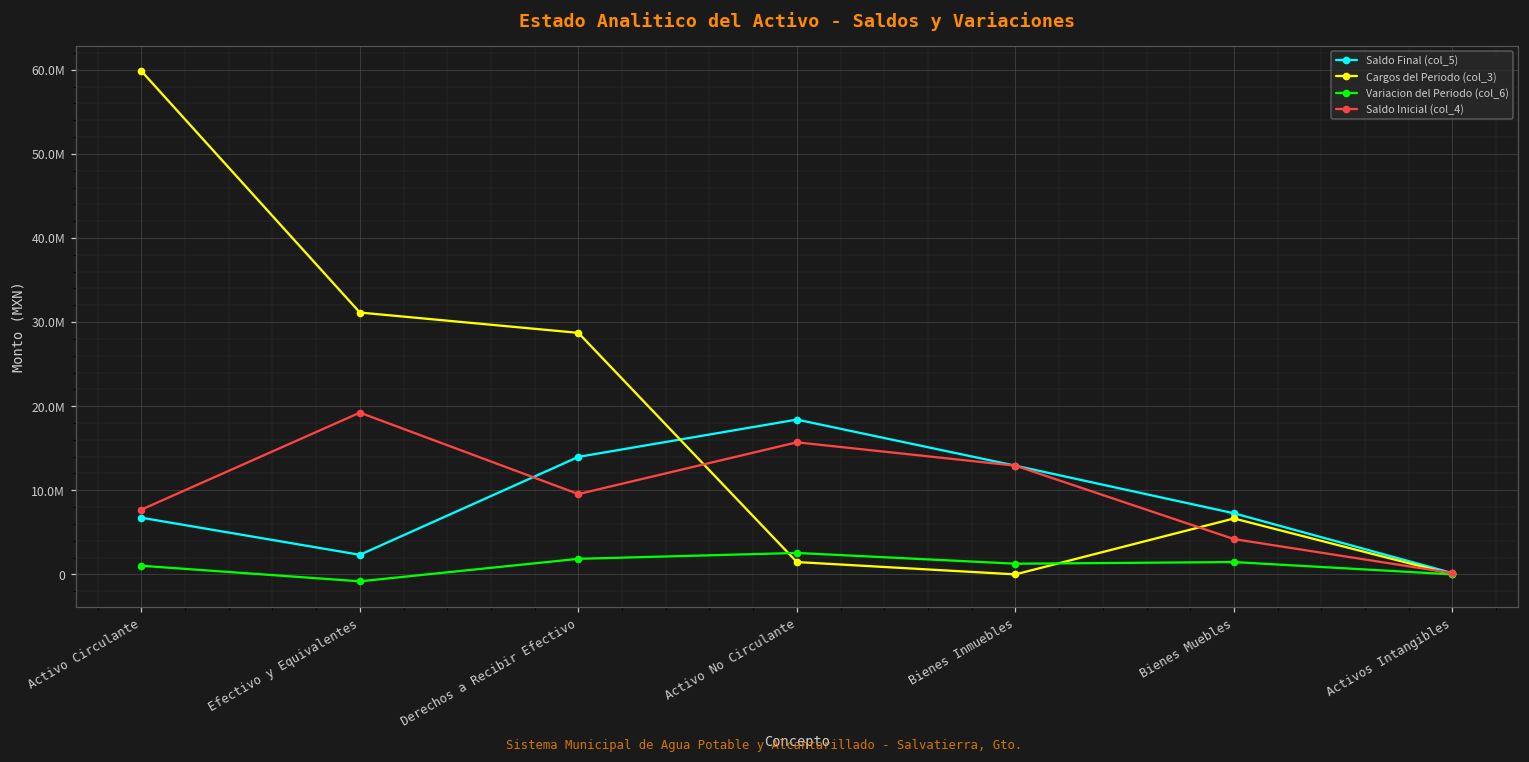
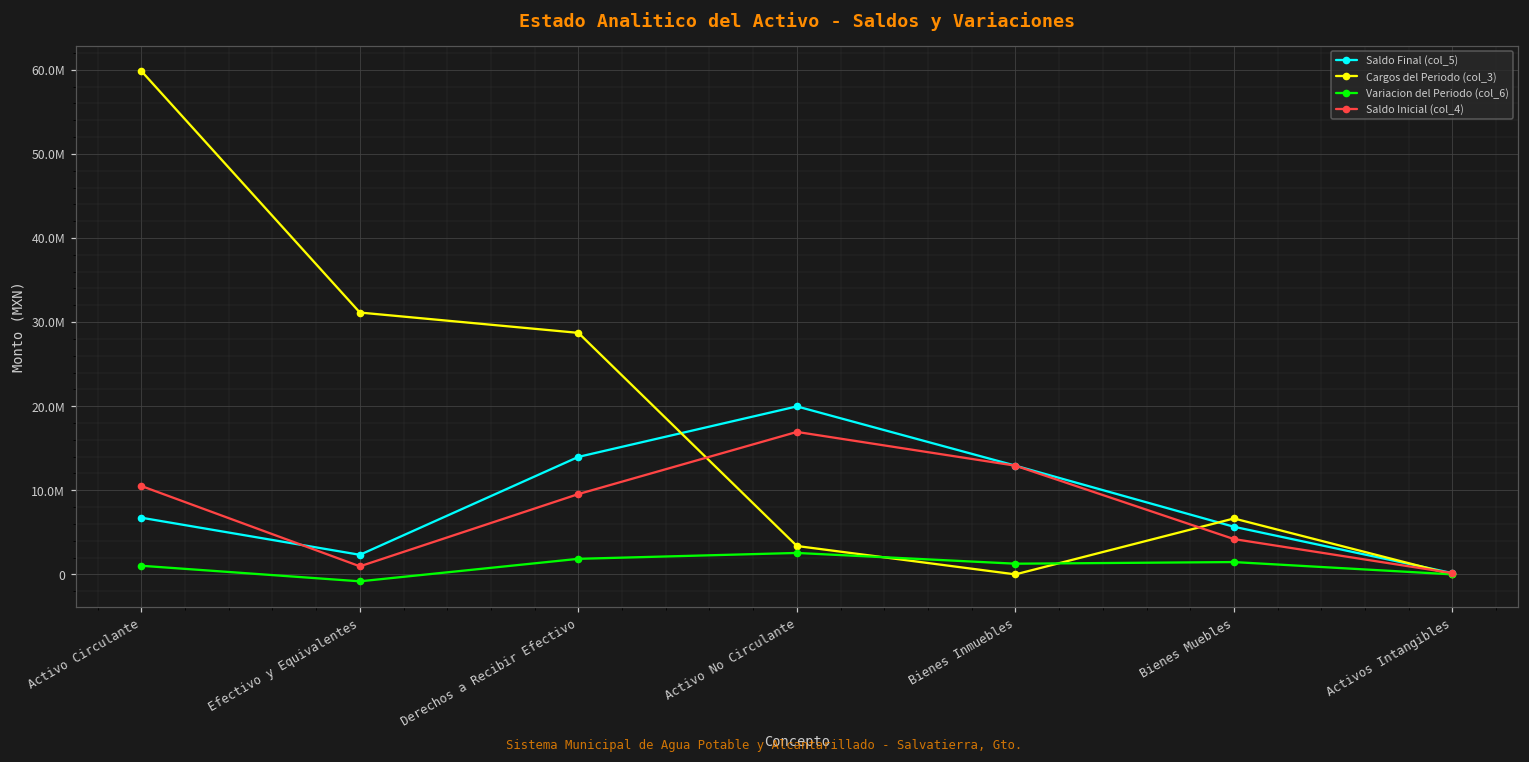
  {
    "Saldo Final (col_5)": {
      "Activo Circulante": 7000000,
      "Efectivo y Equivalentes": 2000000,
      "Derechos a Recibir Efectivo": 14000000,
-     "Activo No Circulante": 18000000,
-     "Bienes Muebles": 7000000
+     "Activo No Circulante": 20000000,
+     "Bienes Muebles": 6000000
    },
    "Cargos del Periodo (col_3)": {
      "Activo Circulante": 60000000,
      "Efectivo y Equivalentes": 31000000,
      "Derechos a Recibir Efectivo": 29000000,
-     "Activo No Circulante": 1000000,
+     "Activo No Circulante": 3000000,
      "Bienes Inmuebles": 0,
      "Bienes Muebles": 7000000
    },
    "Variacion del Periodo (col_6)": {
      "Activo Circulante": 1000000,
      "Efectivo y Equivalentes": -1000000,
      "Derechos a Recibir Efectivo": 2000000,
      "Activo No Circulante": 3000000,
      "Bienes Inmuebles": 1000000,
      "Bienes Muebles": 1000000
    },
    "Saldo Inicial (col_4)": {
-     "Activo Circulante": 8000000,
-     "Efectivo y Equivalentes": 19000000,
+     "Activo Circulante": 11000000,
+     "Efectivo y Equivalentes": 1000000,
      "Derechos a Recibir Efectivo": 10000000,
-     "Activo No Circulante": 16000000,
+     "Activo No Circulante": 17000000,
      "Bienes Muebles": 4000000
    }
  }
